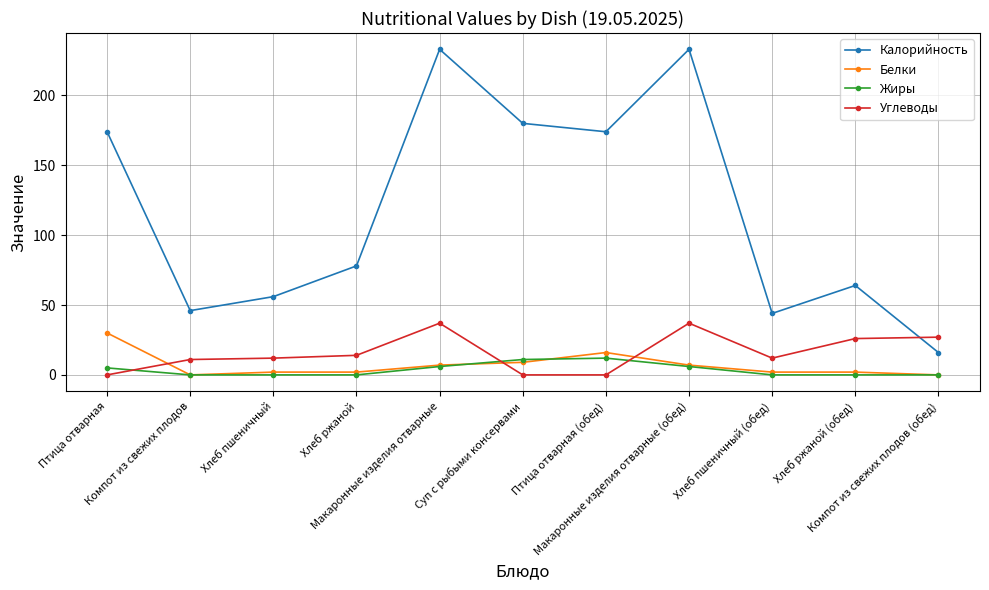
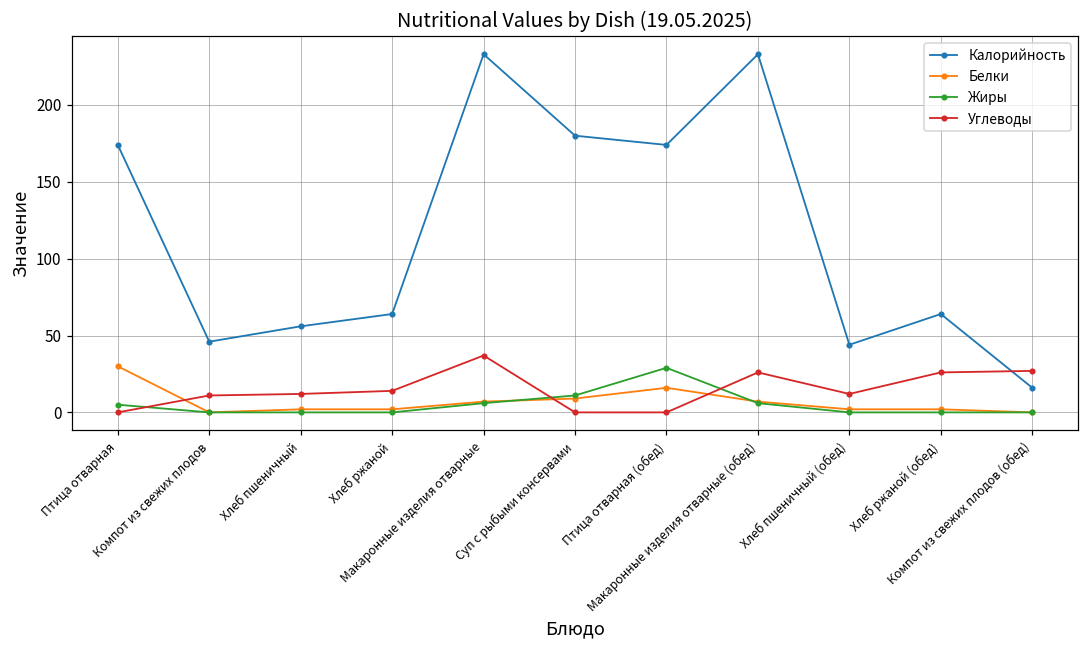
  {
    "Калорийность": {
      "Птица отварная": 174,
      "Компот из свежих плодов": 46,
      "Хлеб пшеничный": 56,
-     "Хлеб ржаной": 78,
+     "Хлеб ржаной": 64,
      "Макаронные изделия отварные": 233,
      "Суп с рыбыми консервами": 180,
      "Птица отварная (обед)": 174,
      "Макаронные изделия отварные (обед)": 233,
      "Хлеб пшеничный (обед)": 44,
      "Хлеб ржаной (обед)": 64,
      "Компот из свежих плодов (обед)": 16
    },
    "Белки": {
      "Птица отварная": 30,
      "Хлеб пшеничный": 2,
      "Хлеб ржаной": 2,
      "Суп с рыбыми консервами": 9,
      "Птица отварная (обед)": 16,
      "Хлеб пшеничный (обед)": 2,
      "Хлеб ржаной (обед)": 2
    },
    "Жиры": {
      "Птица отварная": 5,
      "Хлеб пшеничный": 0,
      "Хлеб ржаной": 0,
      "Суп с рыбыми консервами": 11,
-     "Птица отварная (обед)": 12,
+     "Птица отварная (обед)": 29,
      "Хлеб пшеничный (обед)": 0,
      "Хлеб ржаной (обед)": 0
    },
    "Углеводы": {
      "Птица отварная": 0,
      "Компот из свежих плодов": 11,
      "Хлеб пшеничный": 12,
      "Хлеб ржаной": 14,
      "Макаронные изделия отварные": 37,
      "Суп с рыбыми консервами": 0,
      "Птица отварная (обед)": 0,
-     "Макаронные изделия отварные (обед)": 37,
+     "Макаронные изделия отварные (обед)": 26,
      "Хлеб пшеничный (обед)": 12,
      "Хлеб ржаной (обед)": 26,
      "Компот из свежих плодов (обед)": 27
    }
  }
